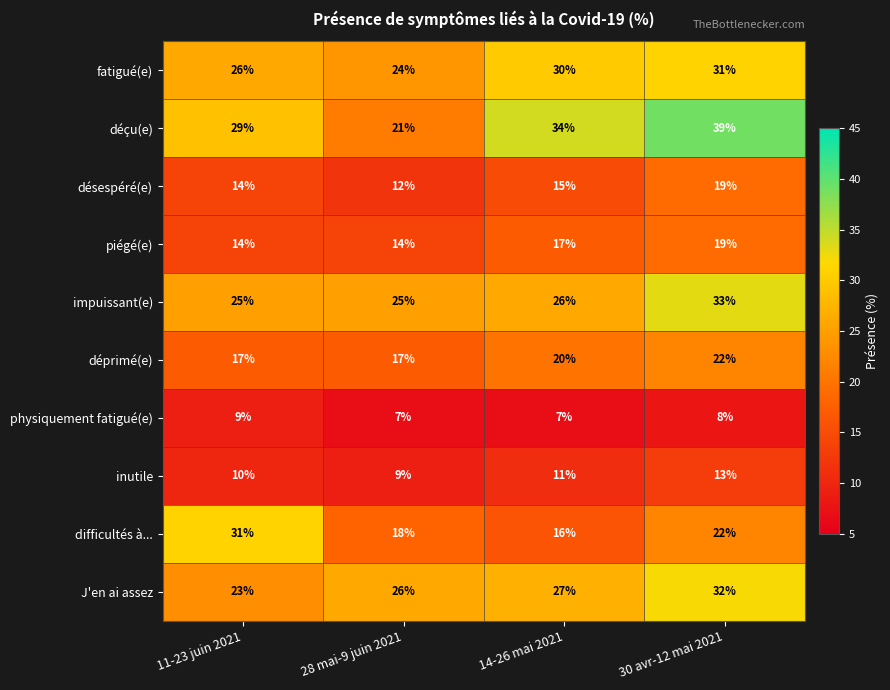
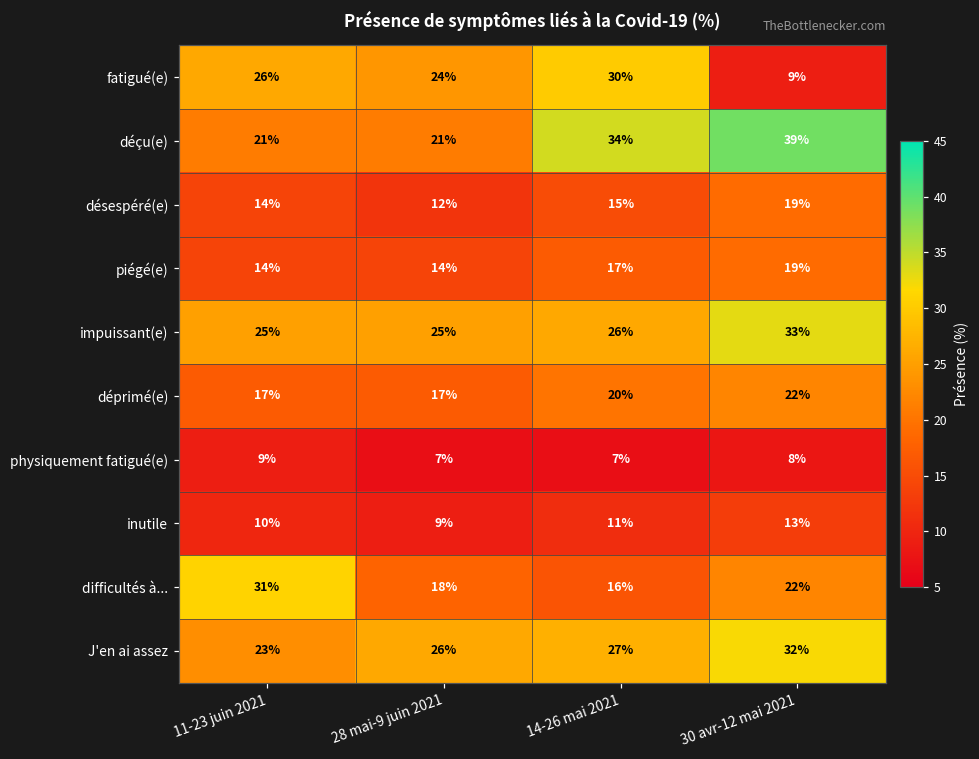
  {
    "fatigué(e)": {
      "11-23 juin 2021": "26%",
      "28 mai-9 juin 2021": "24%",
      "14-26 mai 2021": "30%",
-     "30 avr-12 mai 2021": "31%"
+     "30 avr-12 mai 2021": "9%"
    },
    "déçu(e)": {
-     "11-23 juin 2021": "29%",
+     "11-23 juin 2021": "21%",
      "28 mai-9 juin 2021": "21%",
      "14-26 mai 2021": "34%",
      "30 avr-12 mai 2021": "39%"
    },
    "désespéré(e)": {
      "11-23 juin 2021": "14%",
      "28 mai-9 juin 2021": "12%",
      "14-26 mai 2021": "15%",
      "30 avr-12 mai 2021": "19%"
    },
    "piégé(e)": {
      "11-23 juin 2021": "14%",
      "28 mai-9 juin 2021": "14%",
      "14-26 mai 2021": "17%",
      "30 avr-12 mai 2021": "19%"
    },
    "impuissant(e)": {
      "11-23 juin 2021": "25%",
      "28 mai-9 juin 2021": "25%",
      "14-26 mai 2021": "26%",
      "30 avr-12 mai 2021": "33%"
    },
    "déprimé(e)": {
      "11-23 juin 2021": "17%",
      "28 mai-9 juin 2021": "17%",
      "14-26 mai 2021": "20%",
      "30 avr-12 mai 2021": "22%"
    },
    "physiquement fatigué(e)": {
      "11-23 juin 2021": "9%",
      "28 mai-9 juin 2021": "7%",
      "14-26 mai 2021": "7%",
      "30 avr-12 mai 2021": "8%"
    },
    "inutile": {
      "11-23 juin 2021": "10%",
      "28 mai-9 juin 2021": "9%",
      "14-26 mai 2021": "11%",
      "30 avr-12 mai 2021": "13%"
    },
    "difficultés à...": {
      "11-23 juin 2021": "31%",
      "28 mai-9 juin 2021": "18%",
      "14-26 mai 2021": "16%",
      "30 avr-12 mai 2021": "22%"
    },
    "J'en ai assez": {
      "11-23 juin 2021": "23%",
      "28 mai-9 juin 2021": "26%",
      "14-26 mai 2021": "27%",
      "30 avr-12 mai 2021": "32%"
    }
  }
